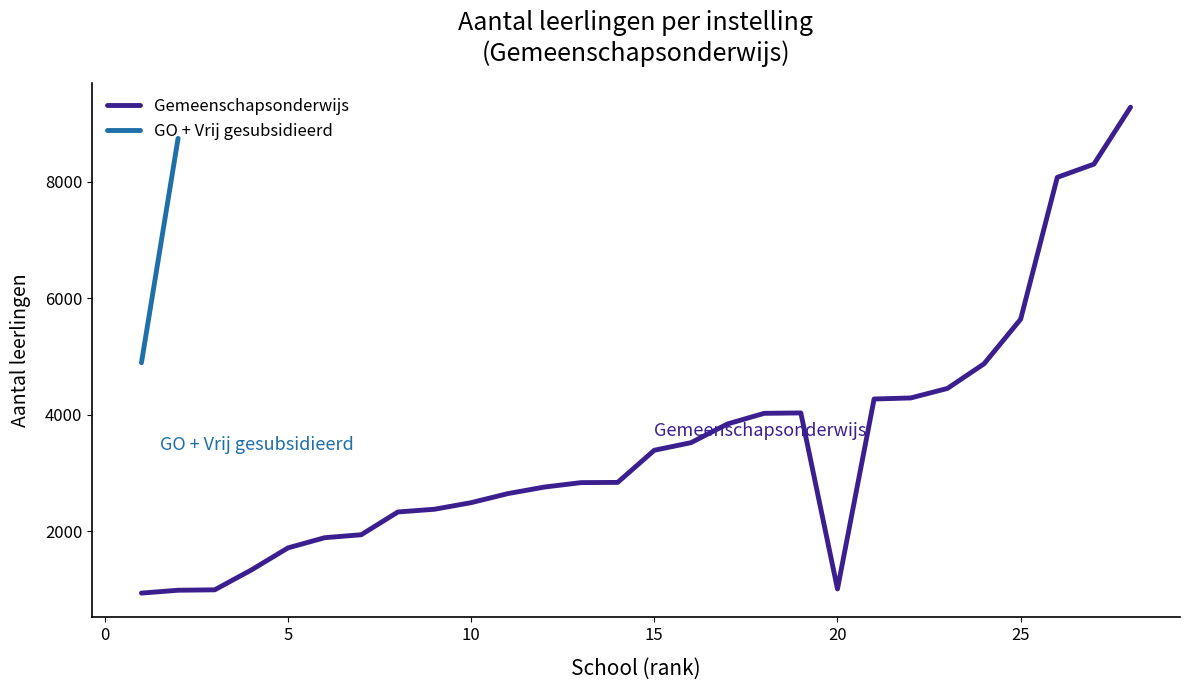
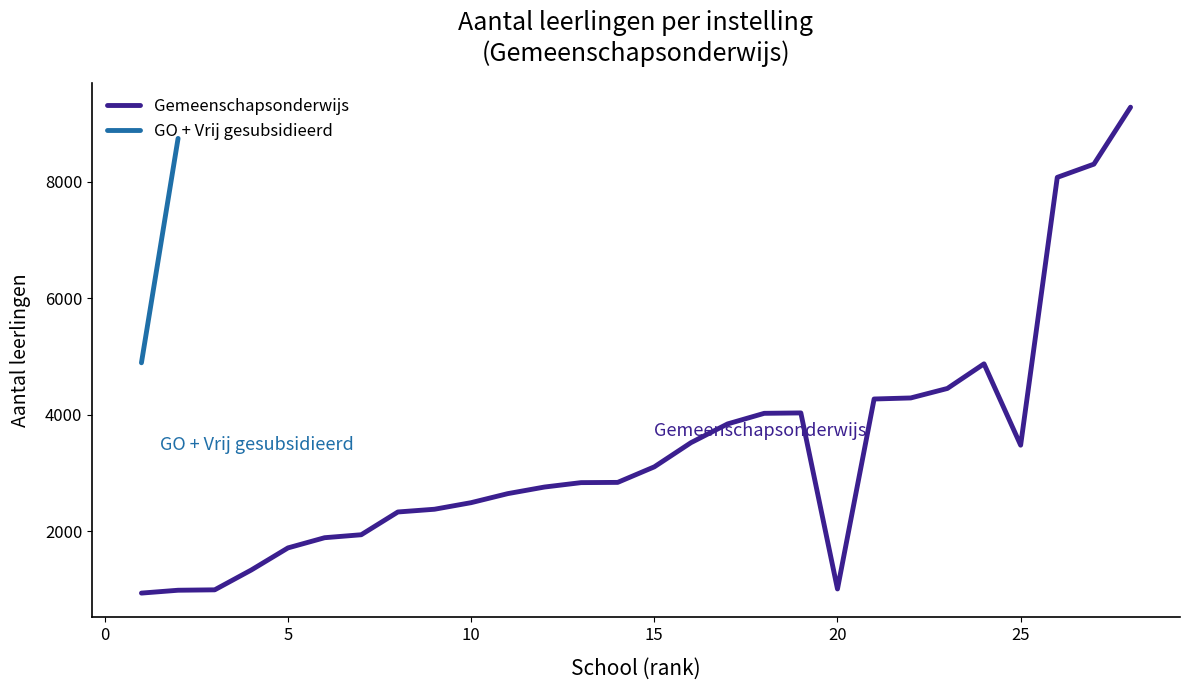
  {
    "Gemeenschapsonderwijs": {
      "5": 1700,
      "10": 2500,
-     "15": 3400,
+     "15": 3100,
      "20": 1000,
-     "25": 5600
+     "25": 3500
    }
  }
